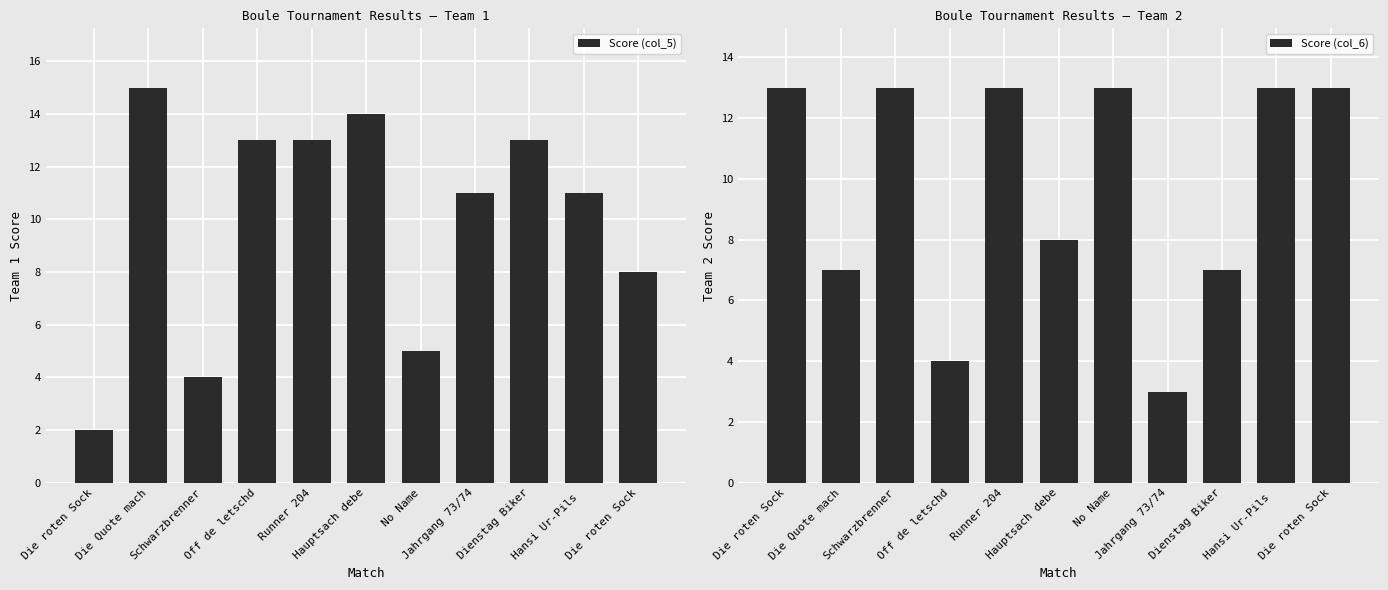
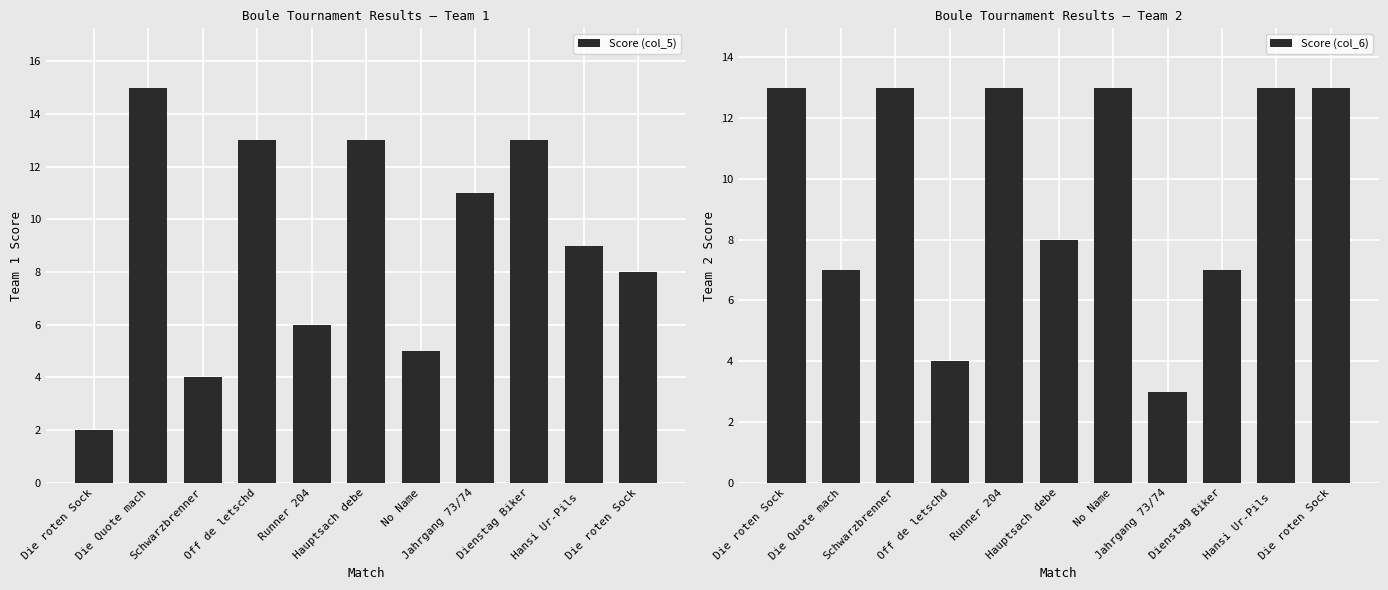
  {
    "Boule Tournament Results — Team 1": {
      "Die Quote mach": 15,
      "Schwarzbrenner": 4,
      "Off de letschd": 13,
-     "Runner 204": 13,
-     "Hauptsach debe": 14,
+     "Runner 204": 6,
+     "Hauptsach debe": 13,
      "No Name": 5,
      "Jahrgang 73/74": 11,
      "Dienstag Biker": 13,
-     "Hansi Ur-Pils": 11
+     "Hansi Ur-Pils": 9
    },
    "Boule Tournament Results — Team 2": {
      "Die Quote mach": 7.0,
      "Schwarzbrenner": 13.0,
      "Off de letschd": 4.0,
      "Runner 204": 13.0,
      "Hauptsach debe": 8.0,
      "No Name": 13.0,
      "Jahrgang 73/74": 3.0,
      "Dienstag Biker": 7.0,
      "Hansi Ur-Pils": 13.0
    }
  }
